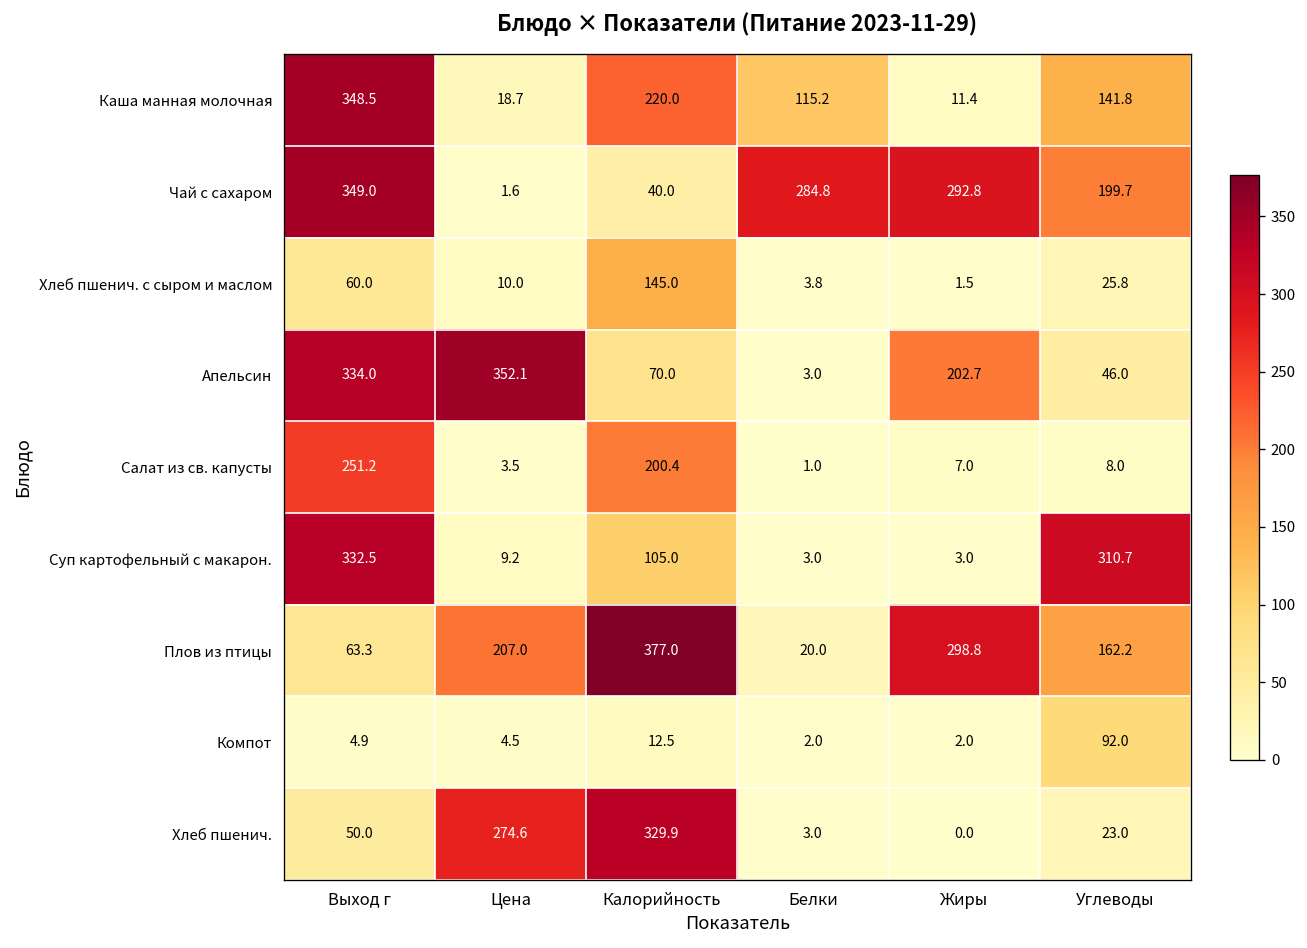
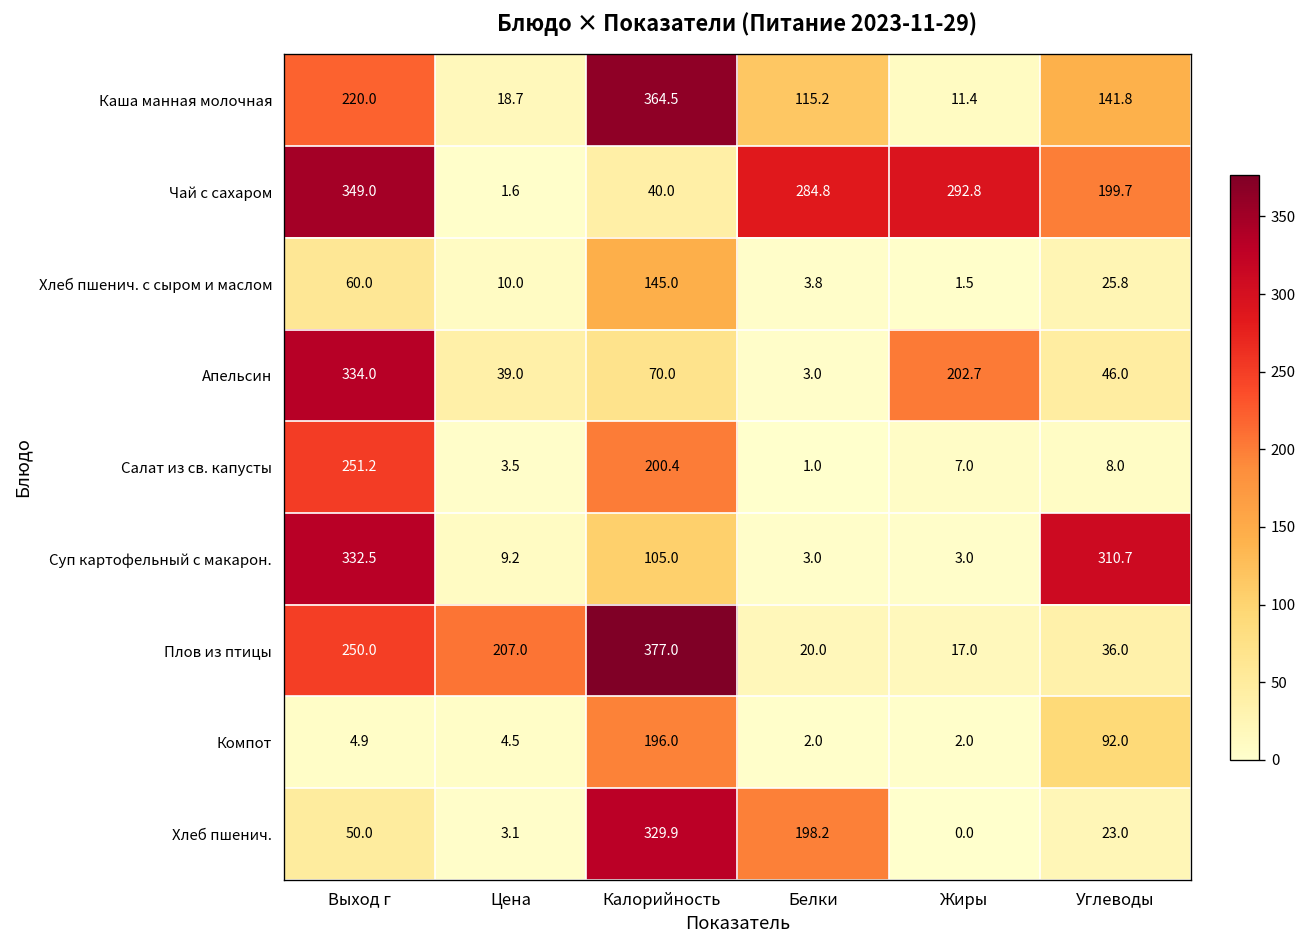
  {
    "Каша манная молочная": {
-     "Выход г": 348.5,
+     "Выход г": 220.0,
      "Цена": 18.7,
-     "Калорийность": 220.0,
+     "Калорийность": 364.5,
      "Белки": 115.2,
      "Жиры": 11.4,
      "Углеводы": 141.8
    },
    "Чай с сахаром": {
      "Выход г": 349.0,
      "Цена": 1.6,
      "Калорийность": 40.0,
      "Белки": 284.8,
      "Жиры": 292.8,
      "Углеводы": 199.7
    },
    "Хлеб пшенич. с сыром и маслом": {
      "Выход г": 60.0,
      "Цена": 10.0,
      "Калорийность": 145.0,
      "Белки": 3.8,
      "Жиры": 1.5,
      "Углеводы": 25.8
    },
    "Апельсин": {
      "Выход г": 334.0,
-     "Цена": 352.1,
+     "Цена": 39.0,
      "Калорийность": 70.0,
      "Белки": 3.0,
      "Жиры": 202.7,
      "Углеводы": 46.0
    },
    "Салат из св. капусты": {
      "Выход г": 251.2,
      "Цена": 3.5,
      "Калорийность": 200.4,
      "Белки": 1.0,
      "Жиры": 7.0,
      "Углеводы": 8.0
    },
    "Суп картофельный с макарон.": {
      "Выход г": 332.5,
      "Цена": 9.2,
      "Калорийность": 105.0,
      "Белки": 3.0,
      "Жиры": 3.0,
      "Углеводы": 310.7
    },
    "Плов из птицы": {
-     "Выход г": 63.3,
+     "Выход г": 250.0,
      "Цена": 207.0,
      "Калорийность": 377.0,
      "Белки": 20.0,
-     "Жиры": 298.8,
-     "Углеводы": 162.2
+     "Жиры": 17.0,
+     "Углеводы": 36.0
    },
    "Компот": {
      "Выход г": 4.9,
      "Цена": 4.5,
-     "Калорийность": 12.5,
+     "Калорийность": 196.0,
      "Белки": 2.0,
      "Жиры": 2.0,
      "Углеводы": 92.0
    },
    "Хлеб пшенич.": {
      "Выход г": 50.0,
-     "Цена": 274.6,
+     "Цена": 3.1,
      "Калорийность": 329.9,
-     "Белки": 3.0,
+     "Белки": 198.2,
      "Жиры": 0.0,
      "Углеводы": 23.0
    }
  }
